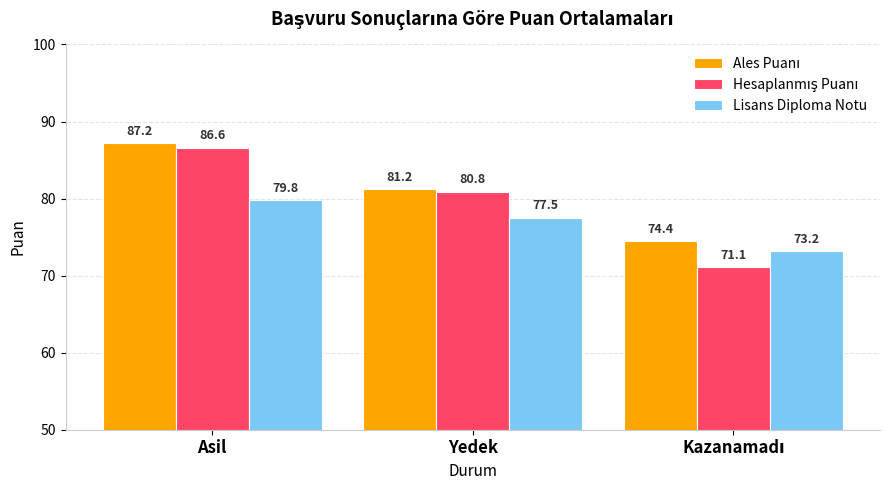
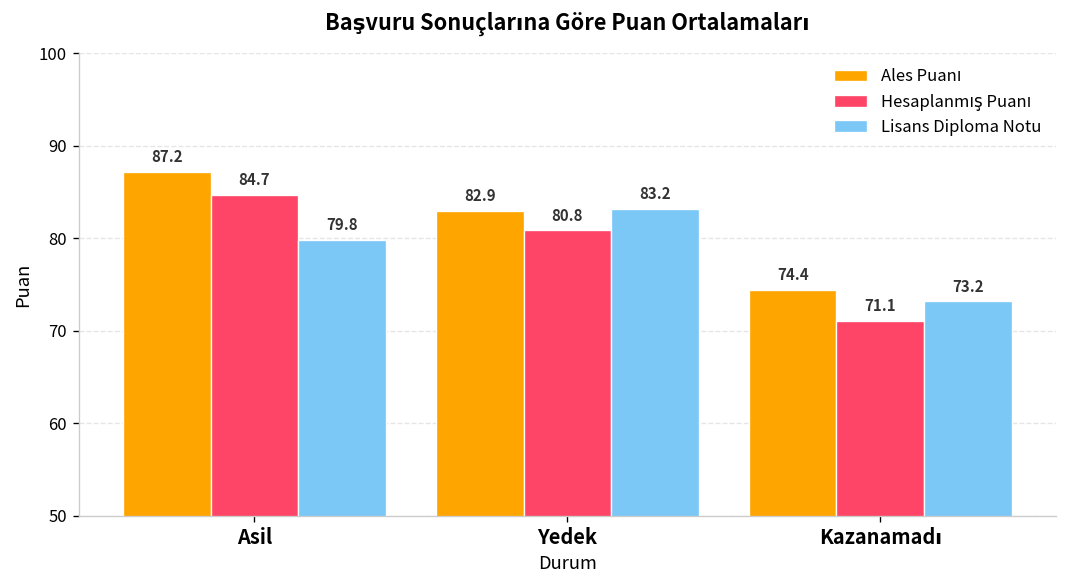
  {
    "Ales Puanı": {
      "Asil": 87.2,
-     "Yedek": 81.2,
+     "Yedek": 82.9,
      "Kazanamadı": 74.4
    },
    "Hesaplanmış Puanı": {
-     "Asil": 86.6,
+     "Asil": 84.7,
      "Yedek": 80.8,
      "Kazanamadı": 71.1
    },
    "Lisans Diploma Notu": {
      "Asil": 79.8,
-     "Yedek": 77.5,
+     "Yedek": 83.2,
      "Kazanamadı": 73.2
    }
  }
